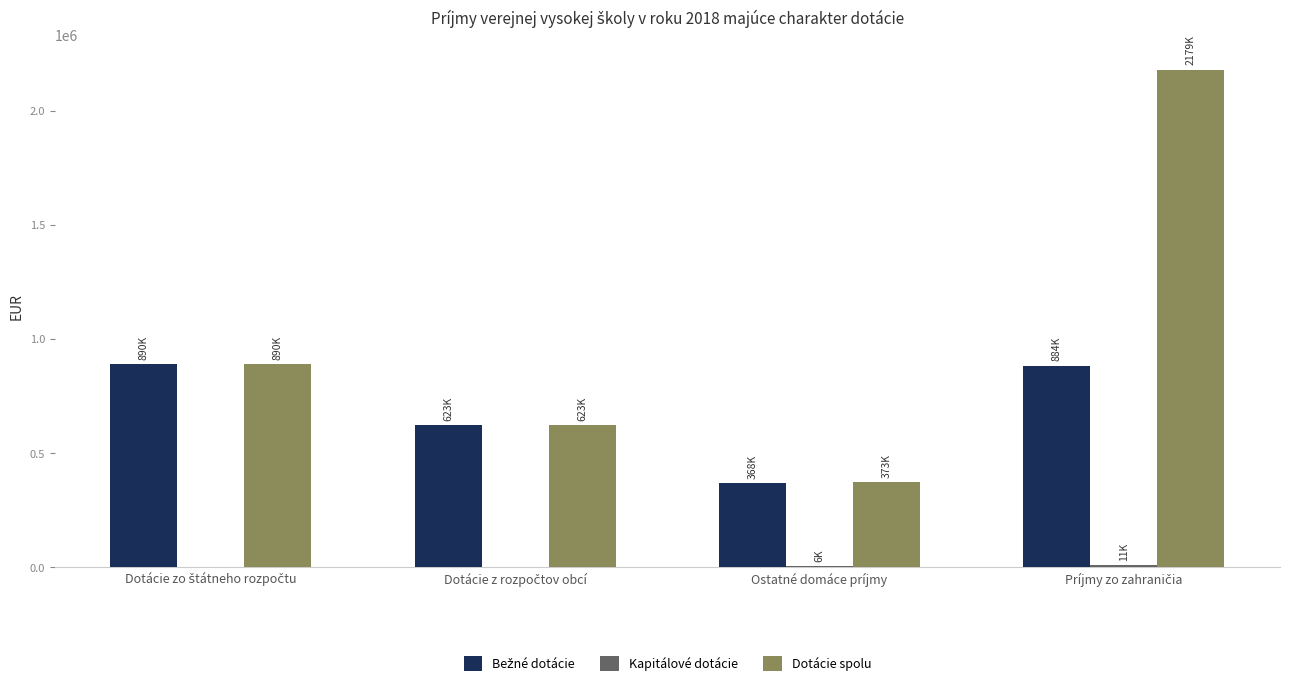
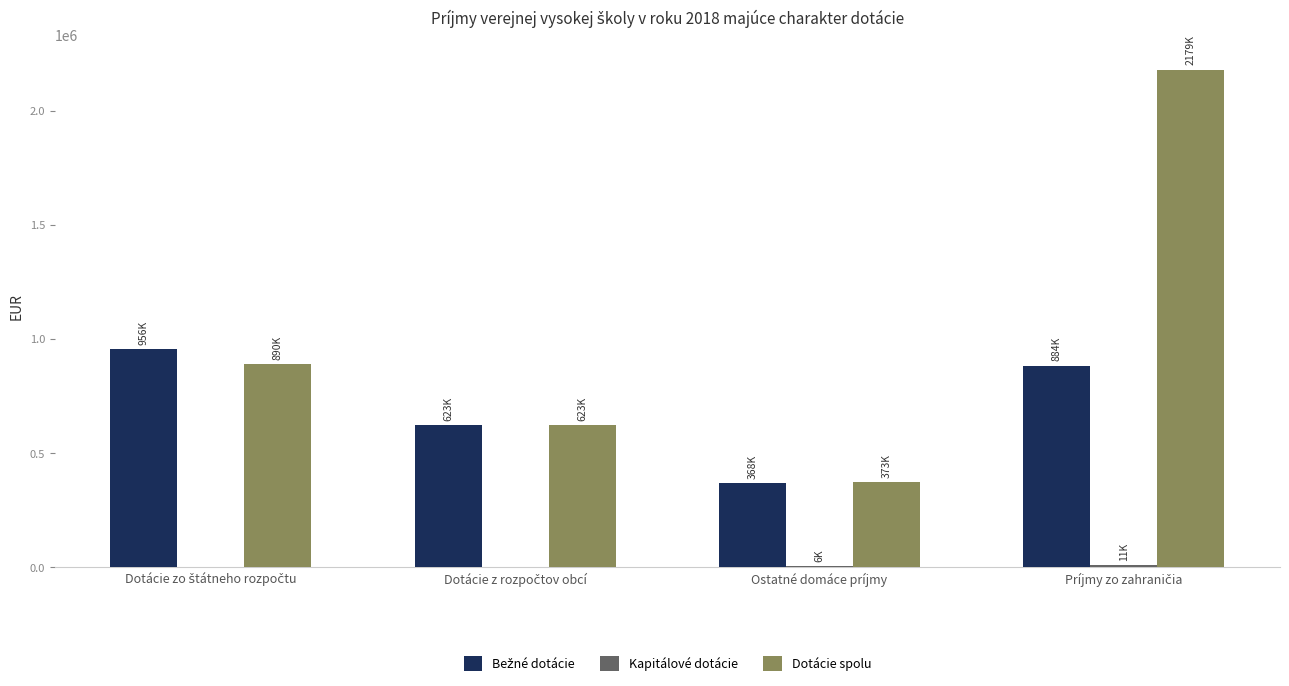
  {
    "Bežné dotácie": {
-     "Dotácie zo štátneho rozpočtu": "890K",
+     "Dotácie zo štátneho rozpočtu": "956K",
      "Dotácie z rozpočtov obcí": "623K",
      "Ostatné domáce príjmy": "368K",
      "Príjmy zo zahraničia": "884K"
    }
  }
